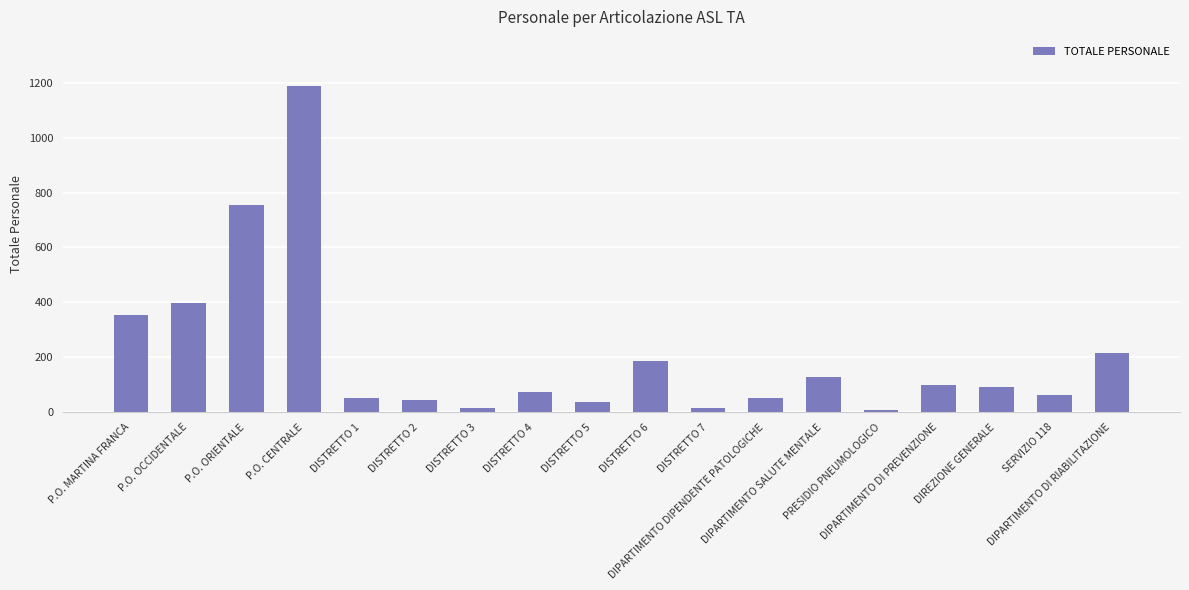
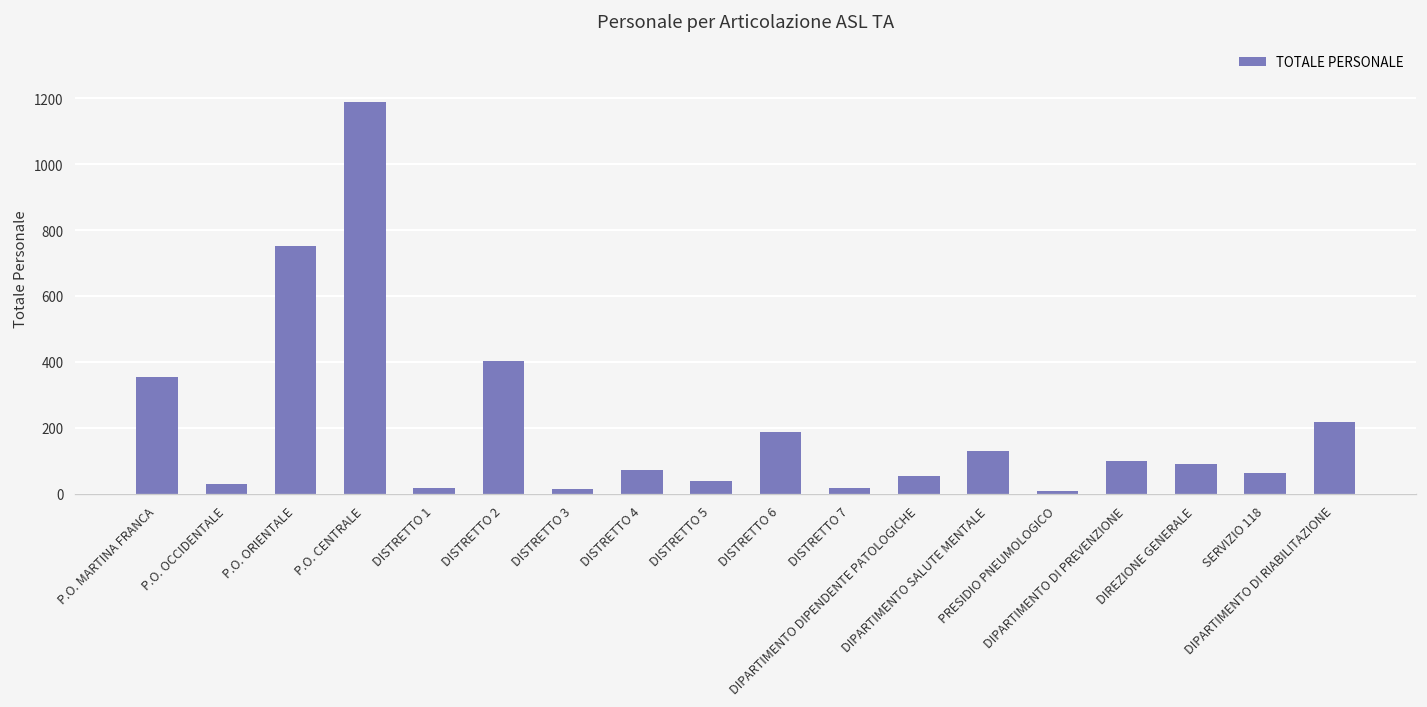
  {
    "P.O. MARTINA FRANCA": 350,
-   "P.O. OCCIDENTALE": 400,
+   "P.O. OCCIDENTALE": 30,
    "P.O. ORIENTALE": 750,
    "P.O. CENTRALE": 1190,
-   "DISTRETTO 1": 50,
-   "DISTRETTO 2": 40,
+   "DISTRETTO 1": 20,
+   "DISTRETTO 2": 400,
    "DISTRETTO 3": 20,
    "DISTRETTO 4": 70,
    "DISTRETTO 5": 40,
    "DISTRETTO 6": 190,
    "DISTRETTO 7": 20,
    "DIPARTIMENTO DIPENDENTE PATOLOGICHE": 50,
    "DIPARTIMENTO SALUTE MENTALE": 130,
    "DIPARTIMENTO DI PREVENZIONE": 100,
    "DIREZIONE GENERALE": 90,
    "SERVIZIO 118": 60,
    "DIPARTIMENTO DI RIABILITAZIONE": 220
  }
